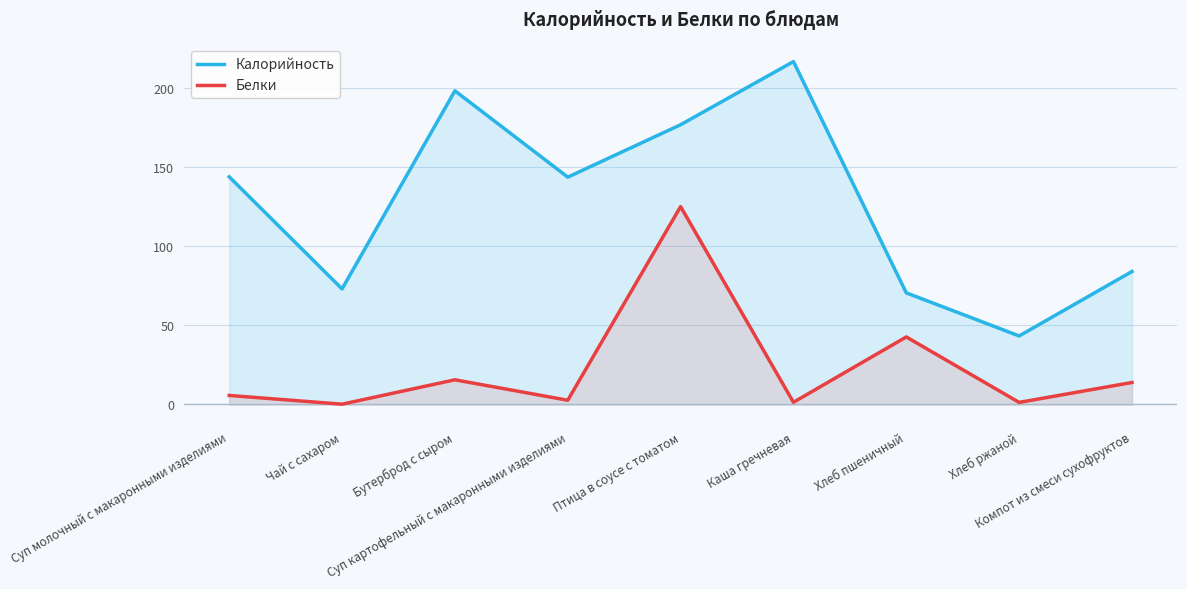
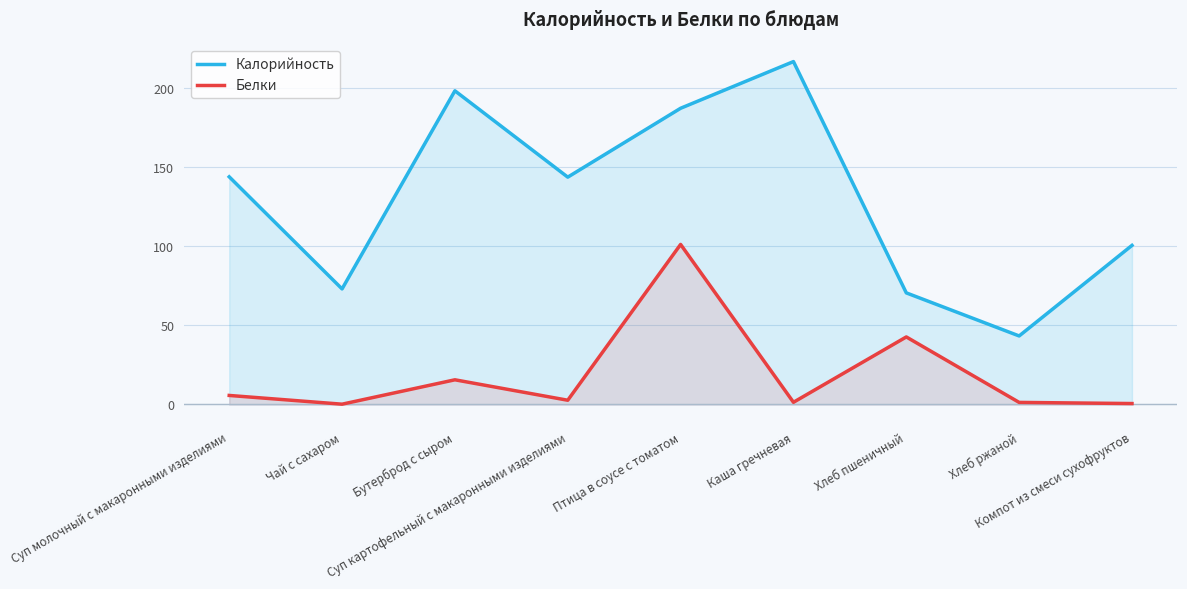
  {
    "Калорийность": {
      "Суп молочный с макаронными изделиями": 144,
      "Чай с сахаром": 73,
      "Бутерброд с сыром": 198,
      "Суп картофельный с макаронными изделиями": 144,
-     "Птица в соусе с томатом": 177,
+     "Птица в соусе с томатом": 187,
      "Каша гречневая": 217,
      "Хлеб пшеничный": 71,
      "Хлеб ржаной": 43,
-     "Компот из смеси сухофруктов": 84
+     "Компот из смеси сухофруктов": 101
    },
    "Белки": {
      "Суп молочный с макаронными изделиями": 6,
      "Чай с сахаром": 0,
      "Бутерброд с сыром": 16,
      "Суп картофельный с макаронными изделиями": 3,
-     "Птица в соусе с томатом": 125,
+     "Птица в соусе с томатом": 101,
      "Каша гречневая": 1,
      "Хлеб пшеничный": 43,
      "Хлеб ржаной": 1,
-     "Компот из смеси сухофруктов": 14
+     "Компот из смеси сухофруктов": 1
    }
  }
